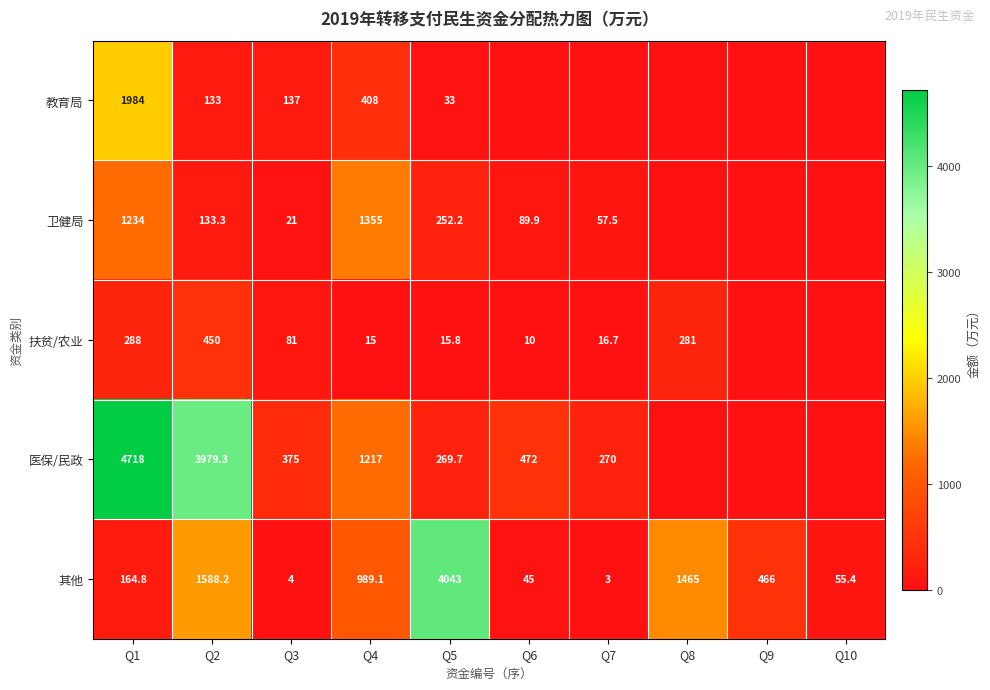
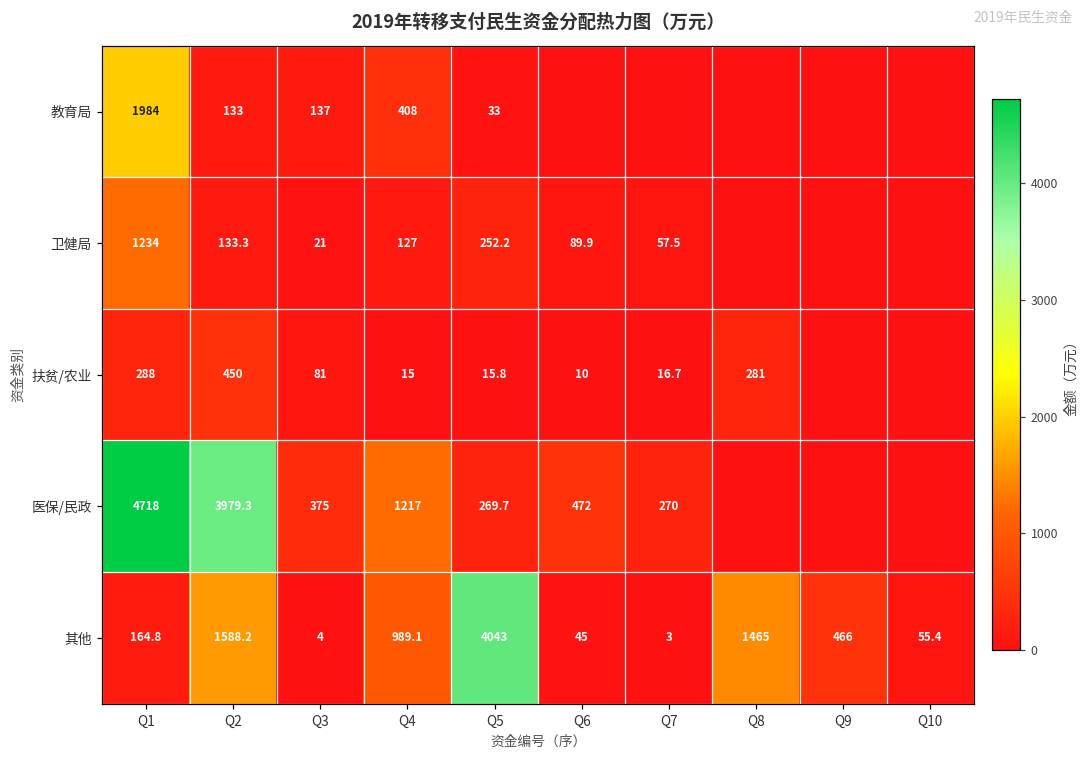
  {
    "教育局": {
      "Q1": 1984,
      "Q2": 133,
      "Q3": 137,
      "Q4": 408,
      "Q5": 33
    },
    "卫健局": {
      "Q1": 1234,
      "Q2": 133.3,
      "Q3": 21,
-     "Q4": 1355,
+     "Q4": 127,
      "Q5": 252.2,
      "Q6": 89.9,
      "Q7": 57.5
    },
    "扶贫/农业": {
      "Q1": 288,
      "Q2": 450,
      "Q3": 81,
      "Q4": 15,
      "Q5": 15.8,
      "Q6": 10,
      "Q7": 16.7,
      "Q8": 281
    },
    "医保/民政": {
      "Q1": 4718,
      "Q2": 3979.3,
      "Q3": 375,
      "Q4": 1217,
      "Q5": 269.7,
      "Q6": 472,
      "Q7": 270
    },
    "其他": {
      "Q1": 164.8,
      "Q2": 1588.2,
      "Q3": 4,
      "Q4": 989.1,
      "Q5": 4043,
      "Q6": 45,
      "Q7": 3,
      "Q8": 1465,
      "Q9": 466,
      "Q10": 55.4
    }
  }
